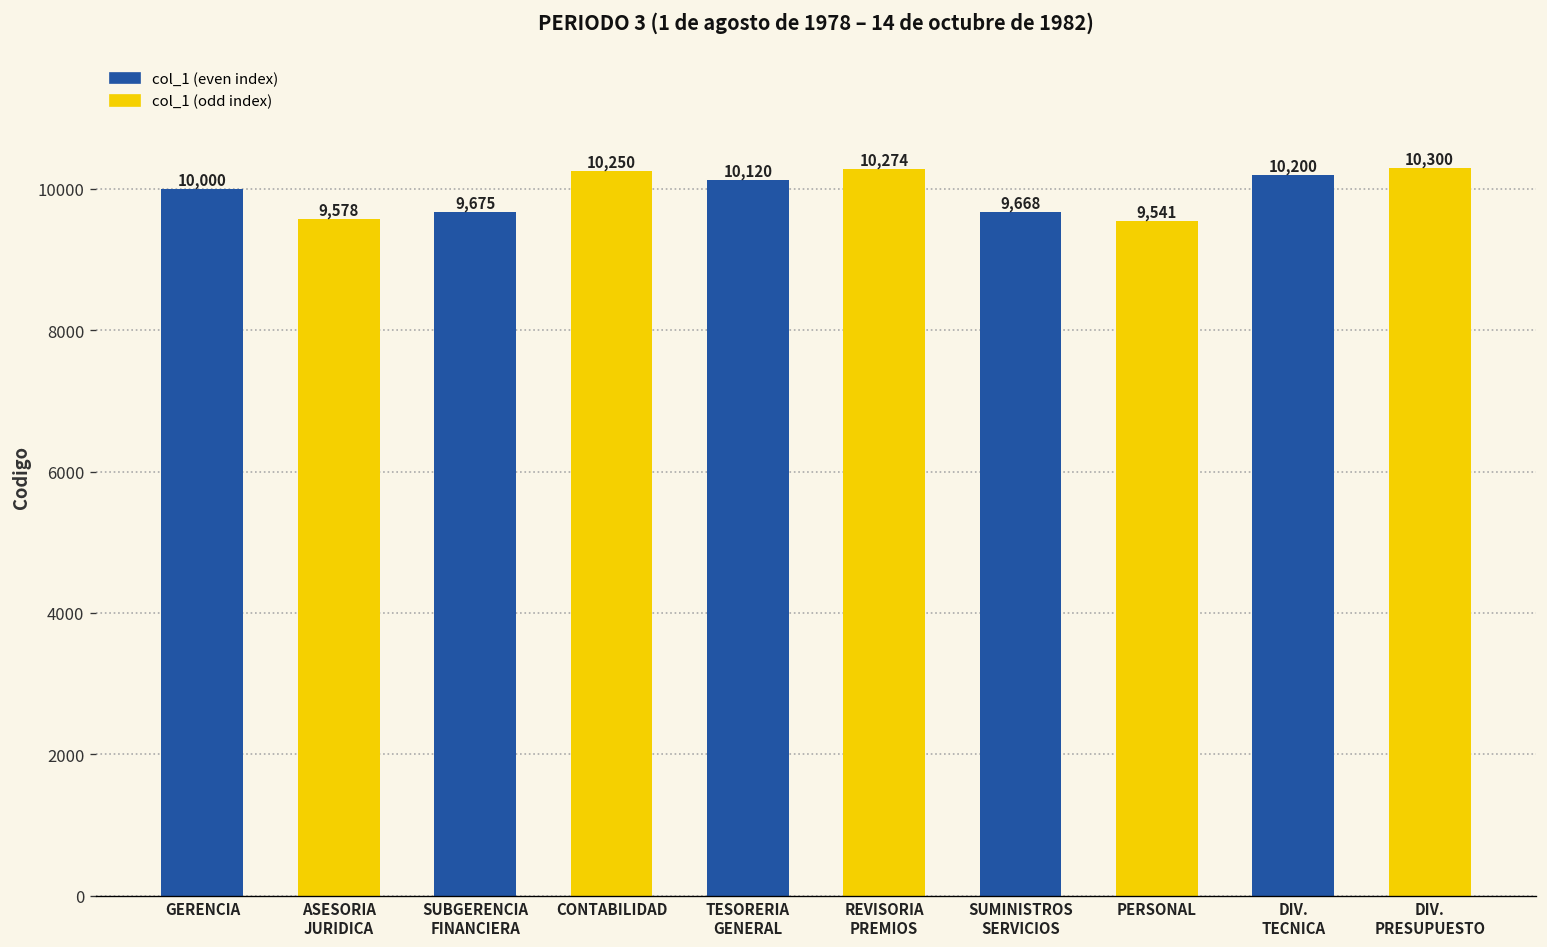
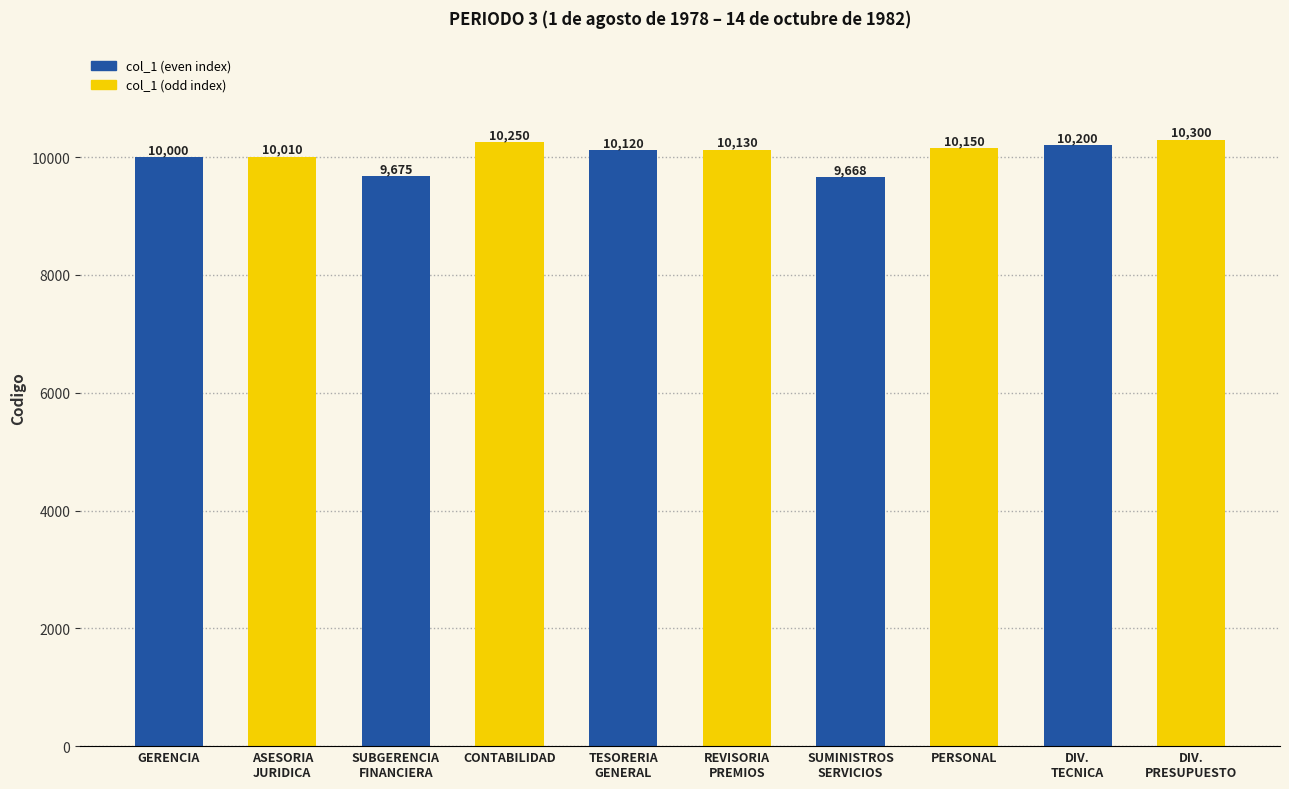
  {
    "GERENCIA": "10,000",
-   "ASESORIA JURIDICA": "9,578",
+   "ASESORIA JURIDICA": "10,010",
    "SUBGERENCIA FINANCIERA": "9,675",
    "CONTABILIDAD": "10,250",
    "TESORERIA GENERAL": "10,120",
-   "REVISORIA PREMIOS": "10,274",
+   "REVISORIA PREMIOS": "10,130",
    "SUMINISTROS SERVICIOS": "9,668",
-   "PERSONAL": "9,541",
+   "PERSONAL": "10,150",
    "DIV. TECNICA": "10,200",
    "DIV. PRESUPUESTO": "10,300"
  }
